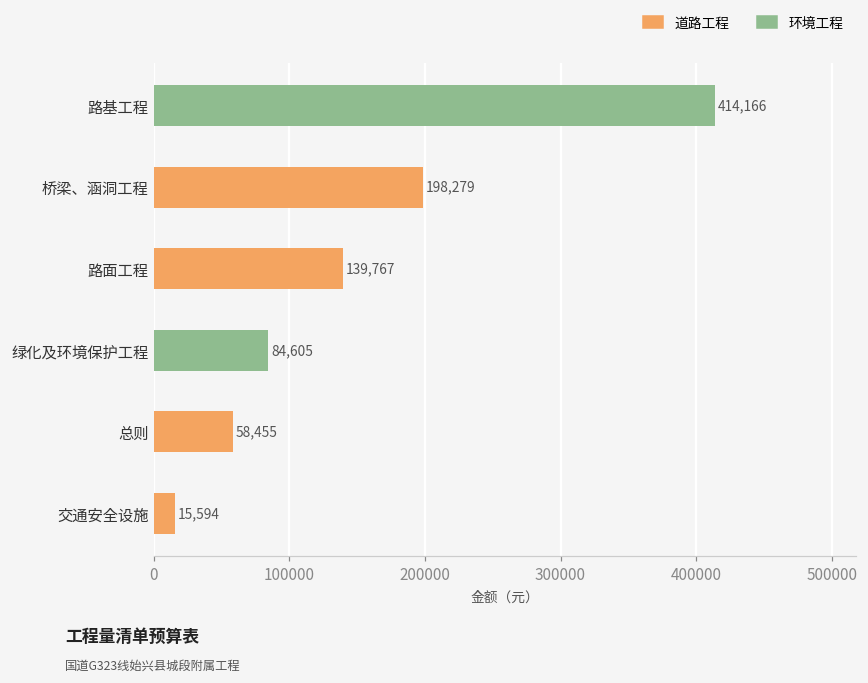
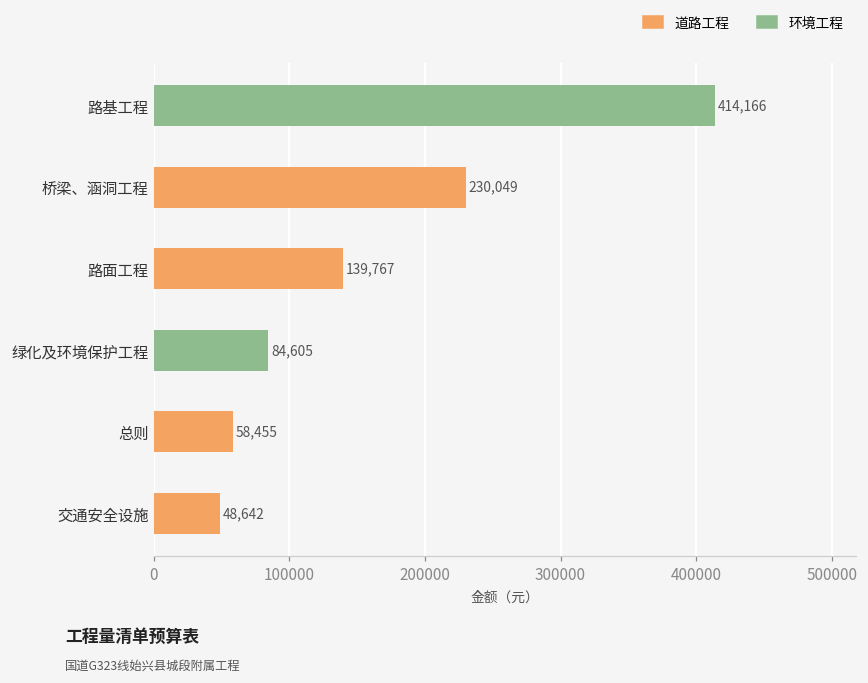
  {
    "路基工程": "414,166",
-   "桥梁、涵洞工程": "198,279",
+   "桥梁、涵洞工程": "230,049",
    "路面工程": "139,767",
    "绿化及环境保护工程": "84,605",
    "总则": "58,455",
-   "交通安全设施": "15,594"
+   "交通安全设施": "48,642"
  }
